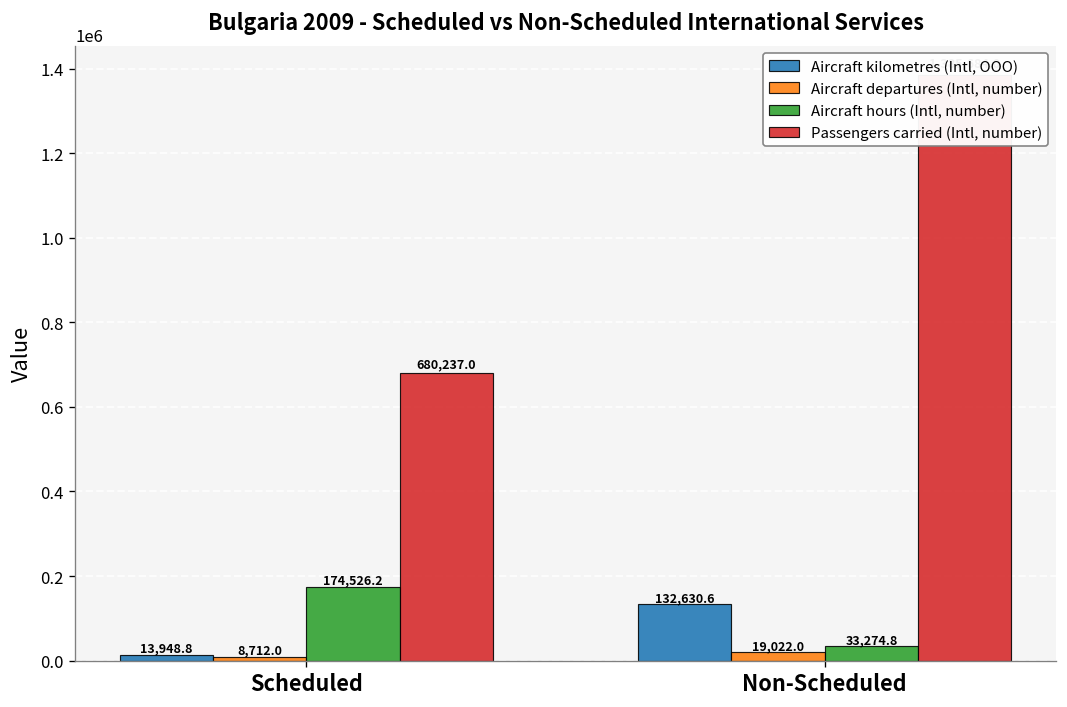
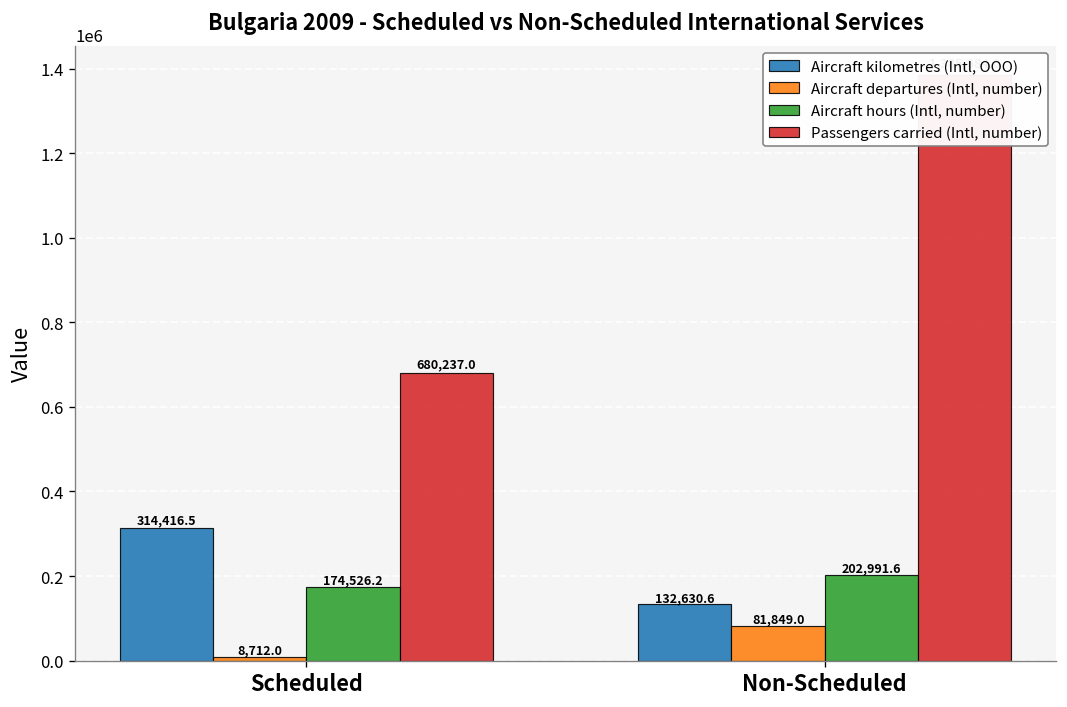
  {
    "Aircraft kilometres (Intl, OOO)": {
-     "Scheduled": "13,948.8",
+     "Scheduled": "314,416.5",
      "Non-Scheduled": "132,630.6"
    },
    "Aircraft departures (Intl, number)": {
      "Scheduled": "8,712.0",
-     "Non-Scheduled": "19,022.0"
+     "Non-Scheduled": "81,849.0"
    },
    "Aircraft hours (Intl, number)": {
      "Scheduled": "174,526.2",
-     "Non-Scheduled": "33,274.8"
+     "Non-Scheduled": "202,991.6"
    },
    "Passengers carried (Intl, number)": {
      "Scheduled": "680,237.0"
    }
  }
